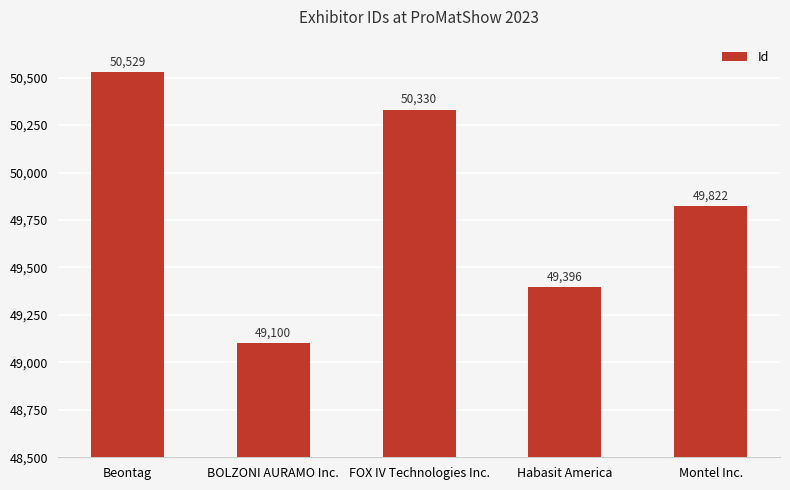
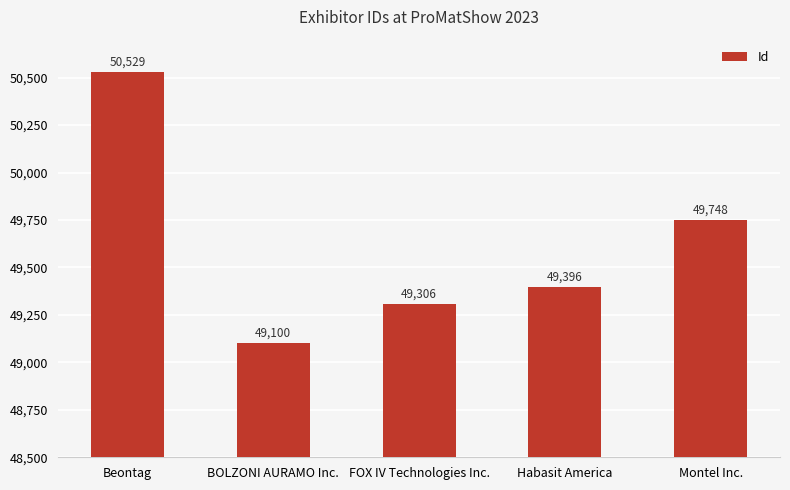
  {
    "Beontag": "50,529",
    "BOLZONI AURAMO Inc.": "49,100",
-   "FOX IV Technologies Inc.": "50,330",
+   "FOX IV Technologies Inc.": "49,306",
    "Habasit America": "49,396",
-   "Montel Inc.": "49,822"
+   "Montel Inc.": "49,748"
  }
